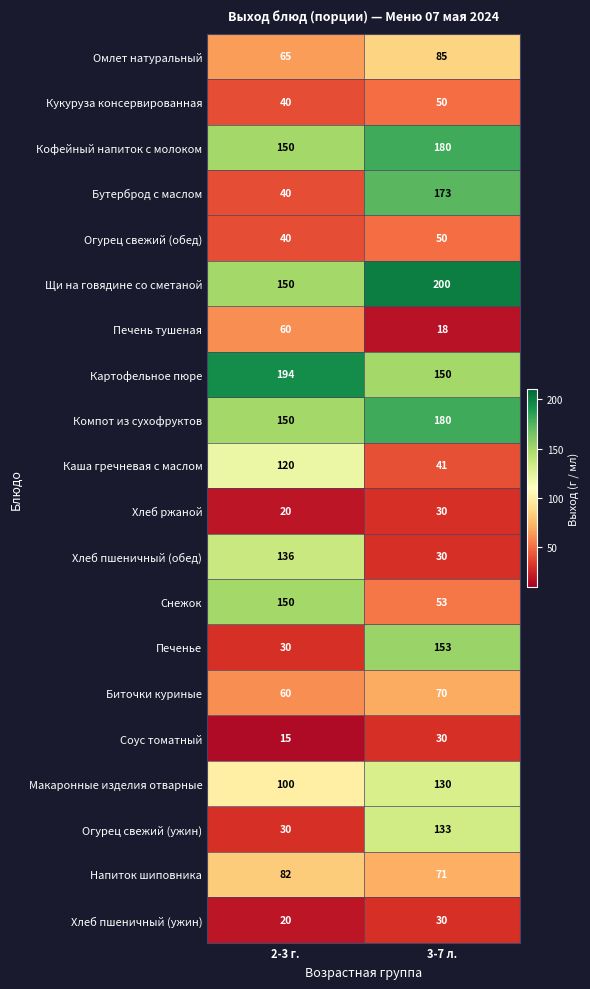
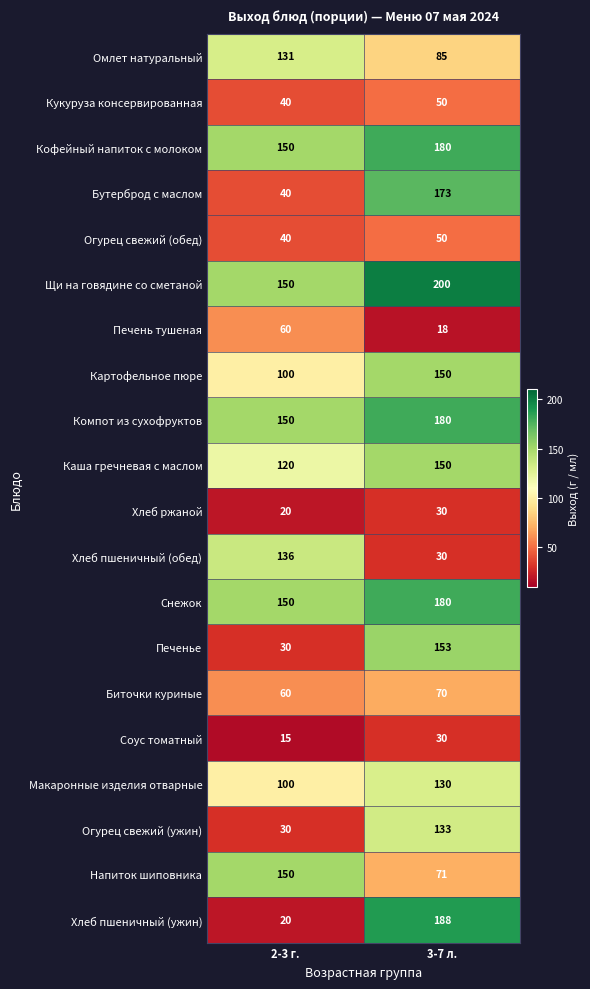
  {
    "Омлет натуральный": {
-     "2-3 г.": 65,
+     "2-3 г.": 131,
      "3-7 л.": 85
    },
    "Кукуруза консервированная": {
      "2-3 г.": 40,
      "3-7 л.": 50
    },
    "Кофейный напиток с молоком": {
      "2-3 г.": 150,
      "3-7 л.": 180
    },
    "Бутерброд с маслом": {
      "2-3 г.": 40,
      "3-7 л.": 173
    },
    "Огурец свежий (обед)": {
      "2-3 г.": 40,
      "3-7 л.": 50
    },
    "Щи на говядине со сметаной": {
      "2-3 г.": 150,
      "3-7 л.": 200
    },
    "Печень тушеная": {
      "2-3 г.": 60,
      "3-7 л.": 18
    },
    "Картофельное пюре": {
-     "2-3 г.": 194,
+     "2-3 г.": 100,
      "3-7 л.": 150
    },
    "Компот из сухофруктов": {
      "2-3 г.": 150,
      "3-7 л.": 180
    },
    "Каша гречневая с маслом": {
      "2-3 г.": 120,
-     "3-7 л.": 41
+     "3-7 л.": 150
    },
    "Хлеб ржаной": {
      "2-3 г.": 20,
      "3-7 л.": 30
    },
    "Хлеб пшеничный (обед)": {
      "2-3 г.": 136,
      "3-7 л.": 30
    },
    "Снежок": {
      "2-3 г.": 150,
-     "3-7 л.": 53
+     "3-7 л.": 180
    },
    "Печенье": {
      "2-3 г.": 30,
      "3-7 л.": 153
    },
    "Биточки куриные": {
      "2-3 г.": 60,
      "3-7 л.": 70
    },
    "Соус томатный": {
      "2-3 г.": 15,
      "3-7 л.": 30
    },
    "Макаронные изделия отварные": {
      "2-3 г.": 100,
      "3-7 л.": 130
    },
    "Огурец свежий (ужин)": {
      "2-3 г.": 30,
      "3-7 л.": 133
    },
    "Напиток шиповника": {
-     "2-3 г.": 82,
+     "2-3 г.": 150,
      "3-7 л.": 71
    },
    "Хлеб пшеничный (ужин)": {
      "2-3 г.": 20,
-     "3-7 л.": 30
+     "3-7 л.": 188
    }
  }
